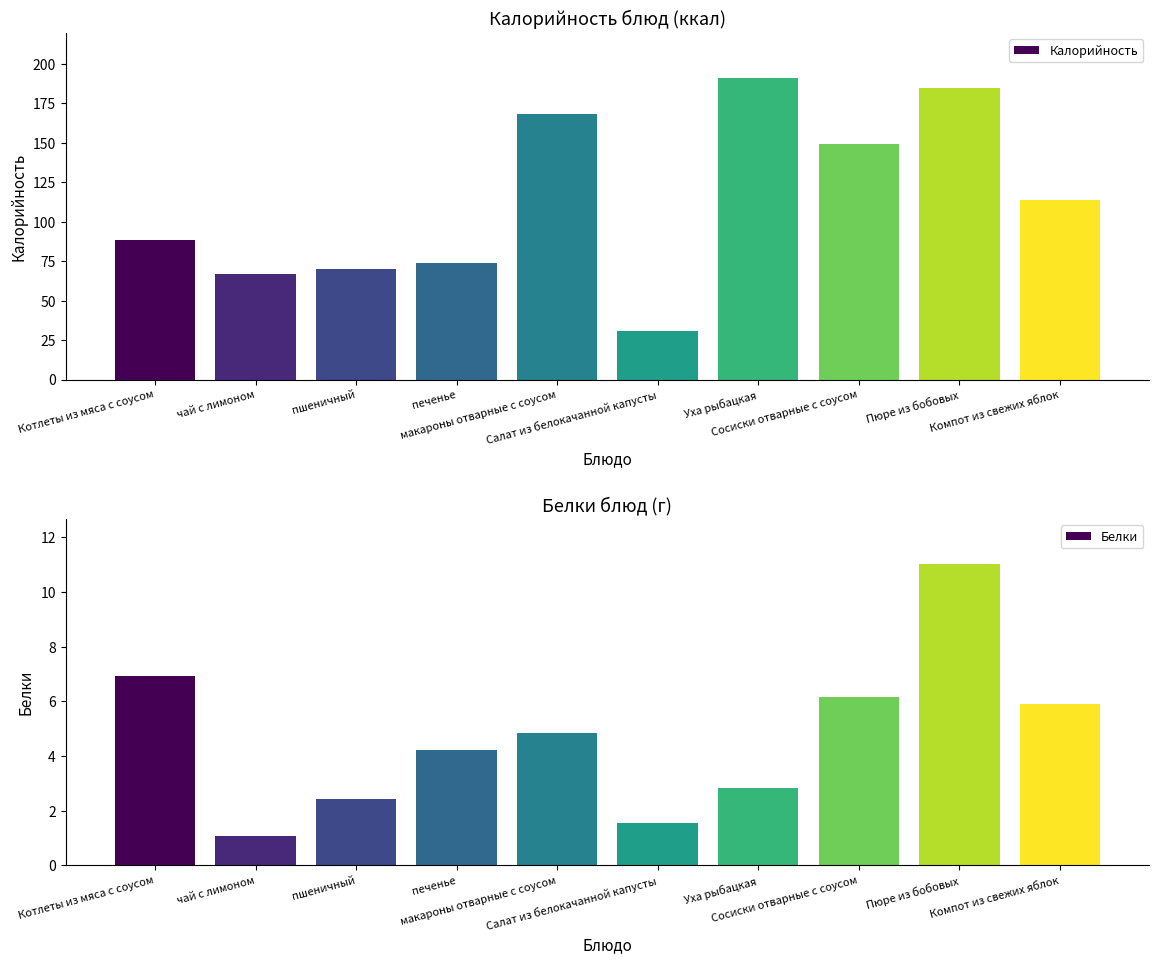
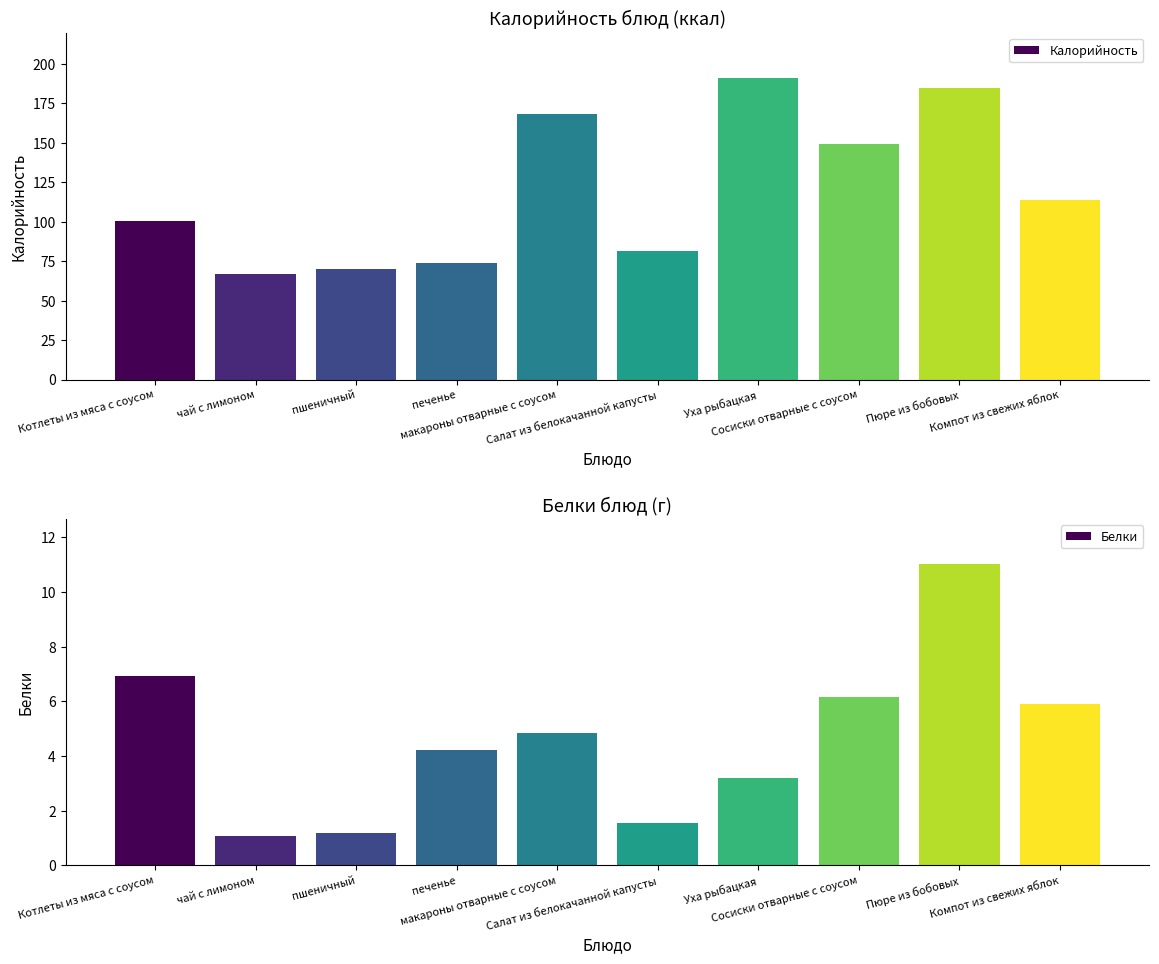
  {
    "Калорийность блюд (ккал)": {
-     "Котлеты из мяса с соусом": 89,
+     "Котлеты из мяса с соусом": 100,
      "чай с лимоном": 67,
      "пшеничный": 70,
      "печенье": 74,
      "макароны отварные с соусом": 168,
-     "Салат из белокачанной капусты": 31,
+     "Салат из белокачанной капусты": 82,
      "Уха рыбацкая": 191,
      "Сосиски отварные с соусом": 149,
      "Пюре из бобовых": 185,
      "Компот из свежих яблок": 114
    },
    "Белки блюд (г)": {
      "Котлеты из мяса с соусом": 6.9,
      "чай с лимоном": 1.1,
-     "пшеничный": 2.4,
+     "пшеничный": 1.2,
      "печенье": 4.2,
      "макароны отварные с соусом": 4.9,
      "Салат из белокачанной капусты": 1.6,
-     "Уха рыбацкая": 2.8,
+     "Уха рыбацкая": 3.2,
      "Сосиски отварные с соусом": 6.2,
      "Пюре из бобовых": 11.0,
      "Компот из свежих яблок": 5.9
    }
  }
